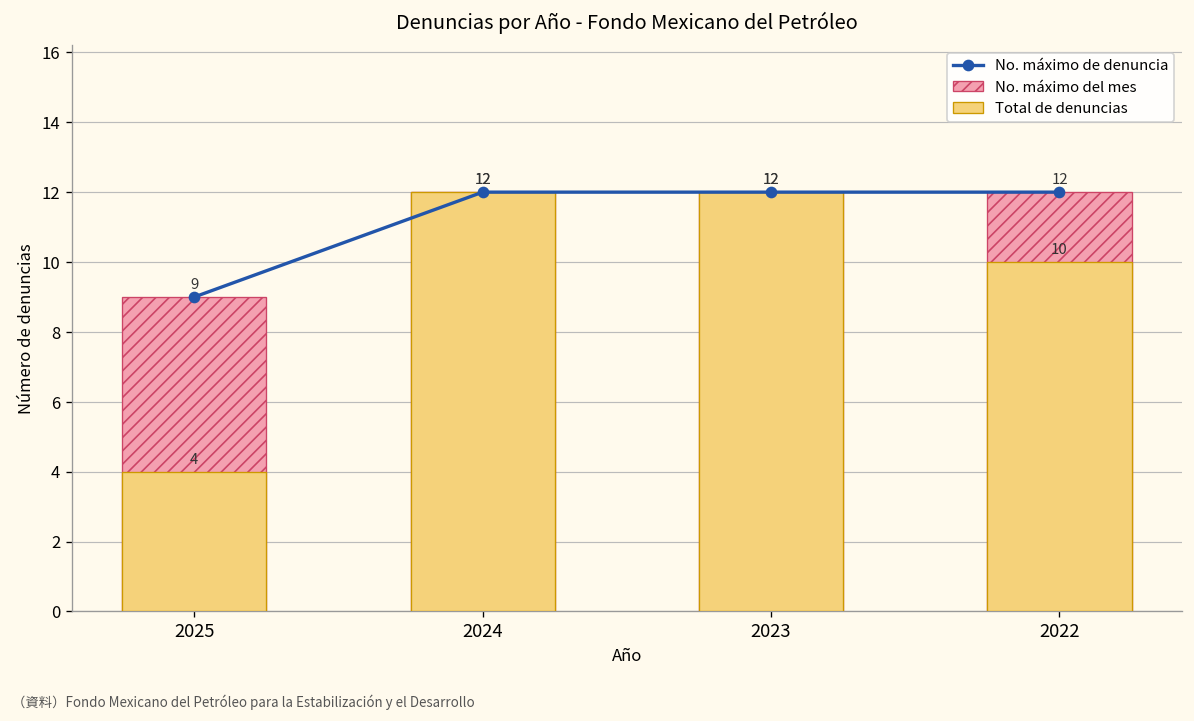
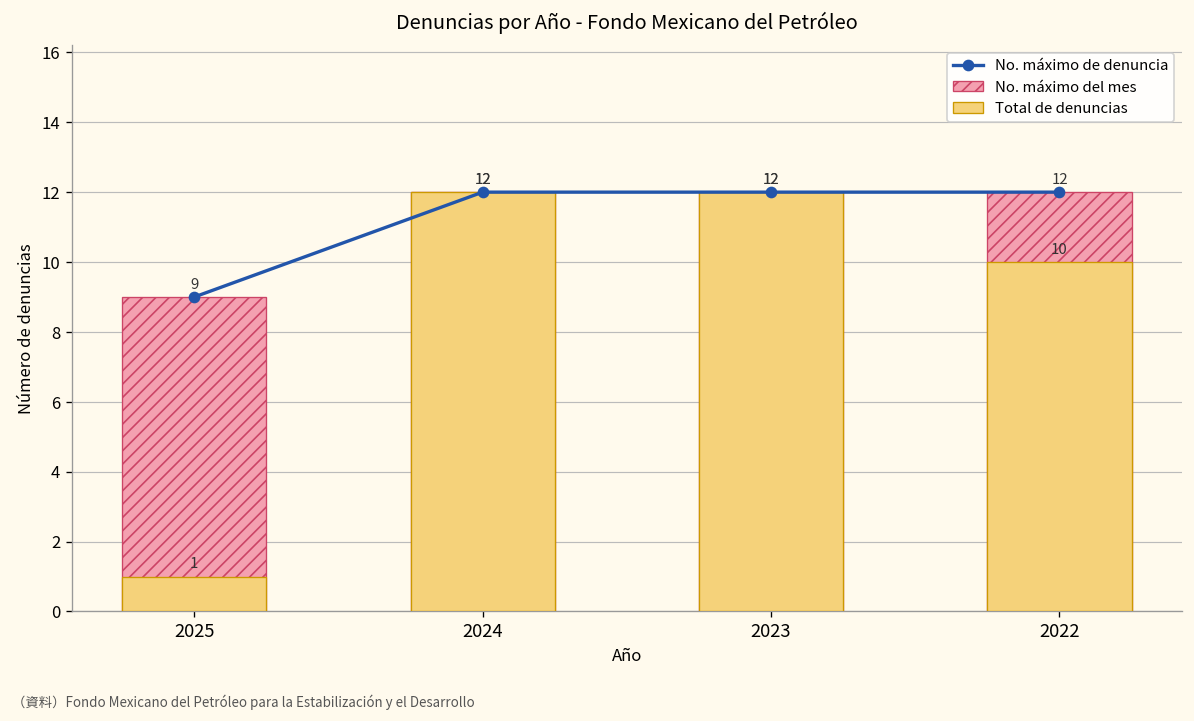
  {
    "No. máximo del mes": {
      "2025": 9,
      "2022": 12
    },
    "Total de denuncias": {
-     "2025": 4
+     "2025": 1
    }
  }
